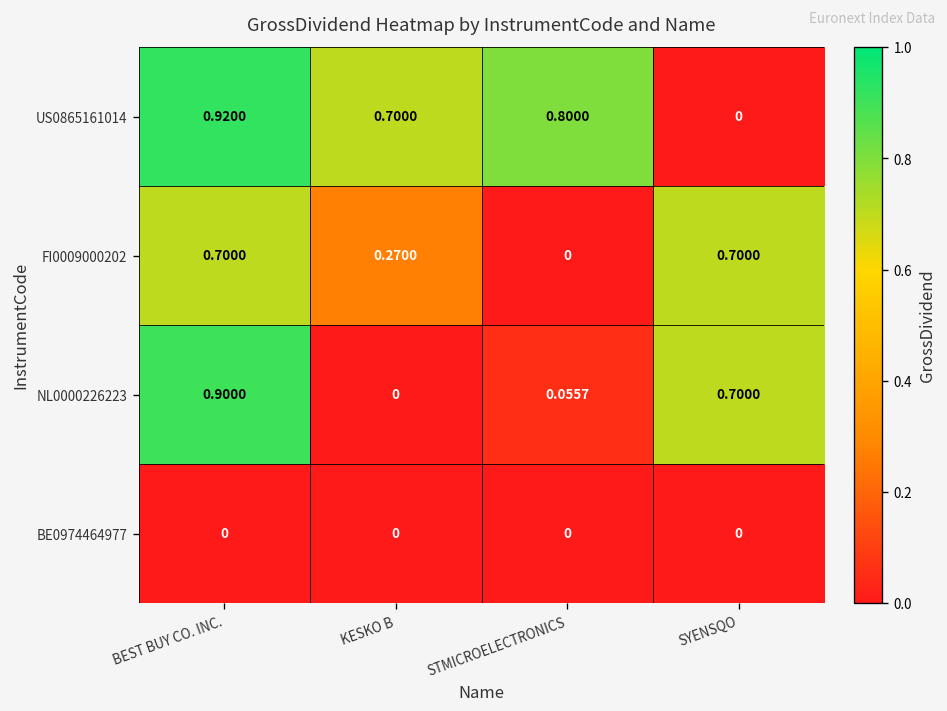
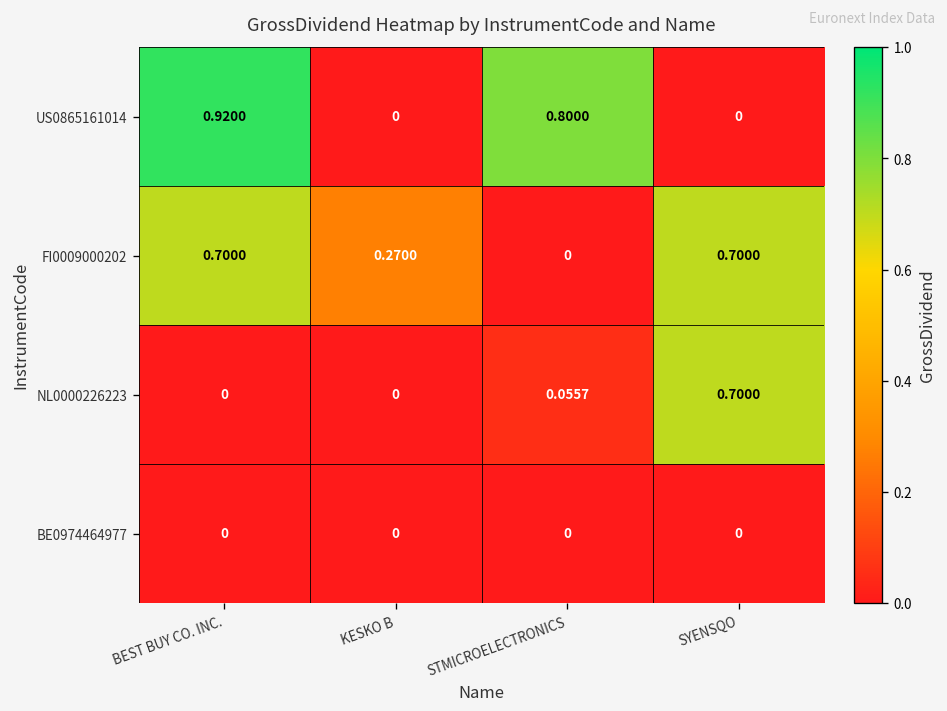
  {
    "US0865161014": {
      "BEST BUY CO. INC.": 0.9200,
-     "KESKO B": 0.7000,
+     "KESKO B": 0,
      "STMICROELECTRONICS": 0.8000,
      "SYENSQO": 0
    },
    "FI0009000202": {
      "BEST BUY CO. INC.": 0.7000,
      "KESKO B": 0.2700,
      "STMICROELECTRONICS": 0,
      "SYENSQO": 0.7000
    },
    "NL0000226223": {
-     "BEST BUY CO. INC.": 0.9000,
+     "BEST BUY CO. INC.": 0,
      "KESKO B": 0,
      "STMICROELECTRONICS": 0.0557,
      "SYENSQO": 0.7000
    },
    "BE0974464977": {
      "BEST BUY CO. INC.": 0,
      "KESKO B": 0,
      "STMICROELECTRONICS": 0,
      "SYENSQO": 0
    }
  }
